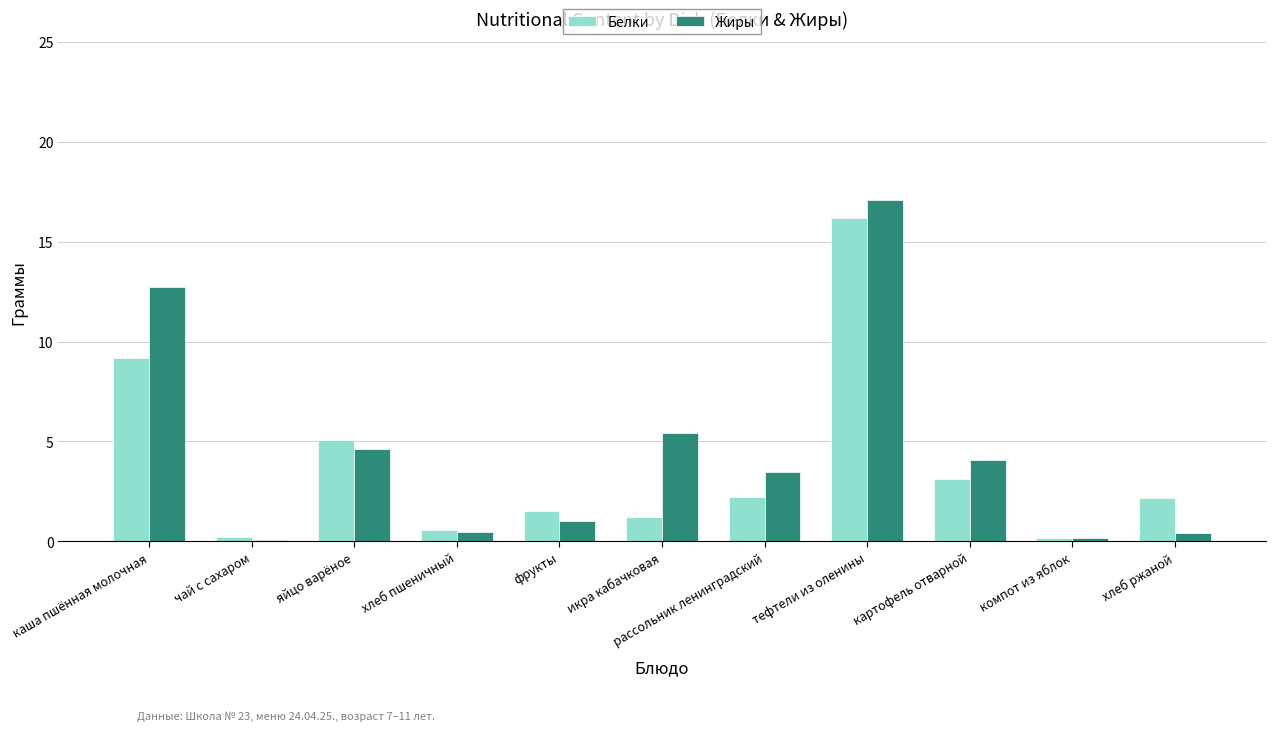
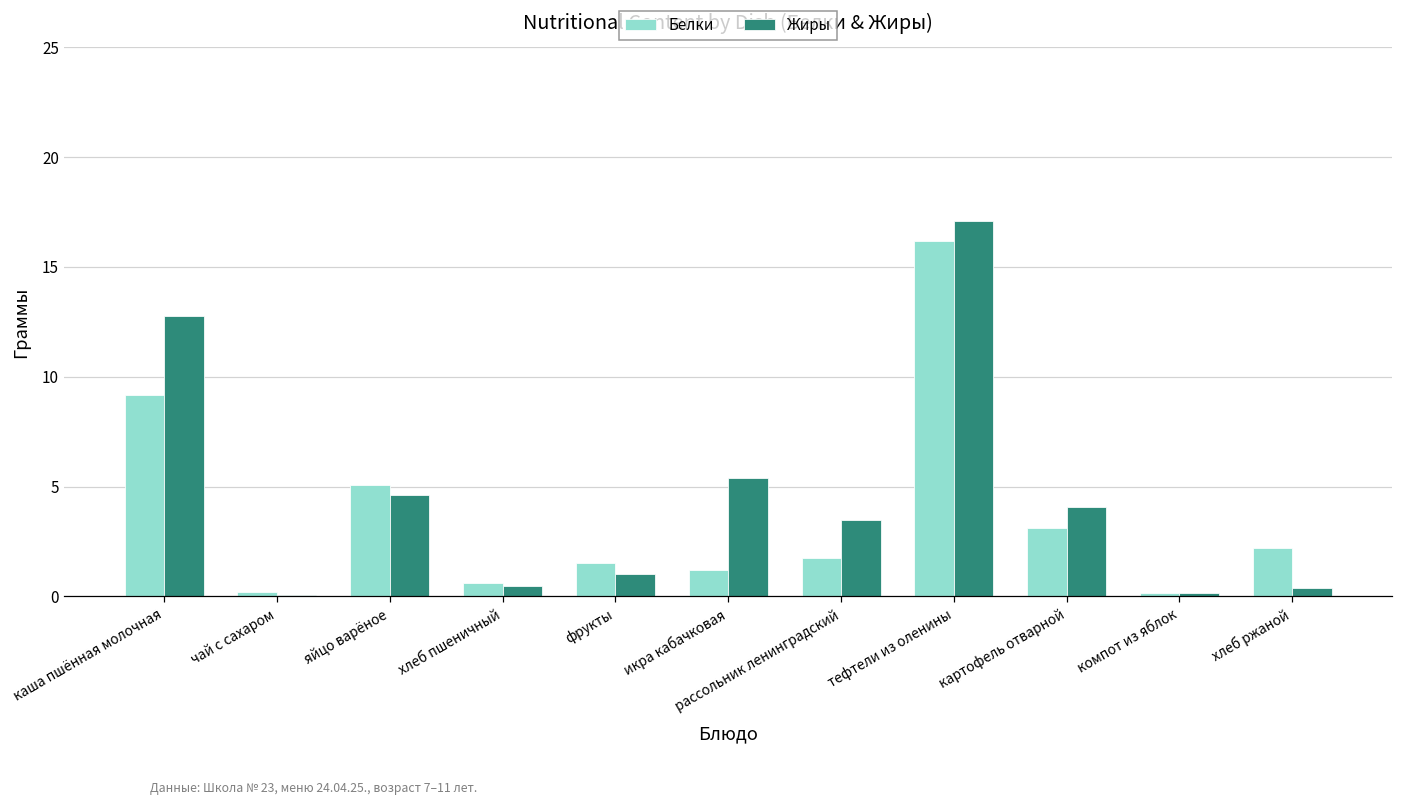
  {
    "Белки": {
      "каша пшённая молочная": 9.2,
      "чай с сахаром": 0.2,
      "яйцо варёное": 5.1,
      "хлеб пшеничный": 0.6,
      "фрукты": 1.5,
      "икра кабачковая": 1.2,
-     "рассольник ленинградский": 2.2,
+     "рассольник ленинградский": 1.8,
      "тефтели из оленины": 16.2,
      "картофель отварной": 3.1,
      "компот из яблок": 0.2,
      "хлеб ржаной": 2.2
    },
    "Жиры": {
      "каша пшённая молочная": 12.7,
      "яйцо варёное": 4.6,
      "хлеб пшеничный": 0.5,
      "фрукты": 1.0,
      "икра кабачковая": 5.4,
      "рассольник ленинградский": 3.5,
      "тефтели из оленины": 17.1,
      "картофель отварной": 4.1,
      "компот из яблок": 0.2,
      "хлеб ржаной": 0.4
    }
  }
